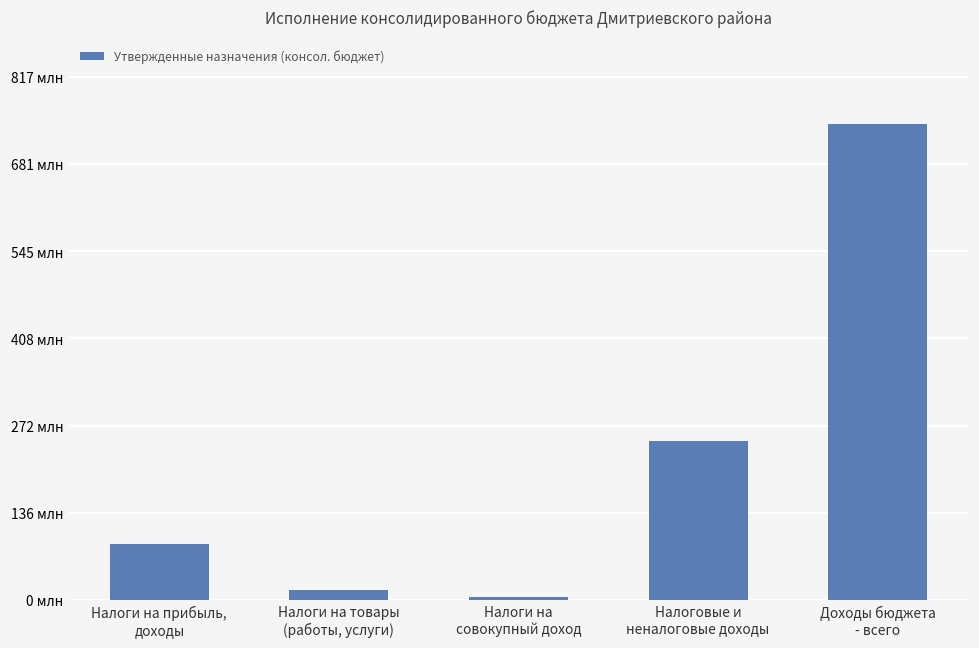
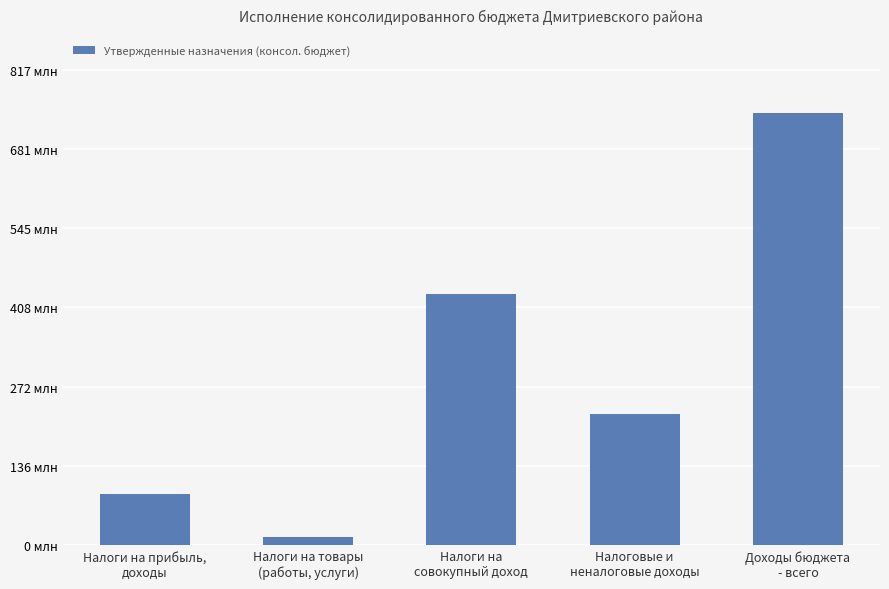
  {
    "Налоги на прибыль, доходы": "90 млн",
    "Налоги на товары (работы, услуги)": "20 млн",
-   "Налоги на совокупный доход": "0 млн",
-   "Налоговые и неналоговые доходы": "250 млн",
+   "Налоги на совокупный доход": "430 млн",
+   "Налоговые и неналоговые доходы": "230 млн",
    "Доходы бюджета - всего": "740 млн"
  }
